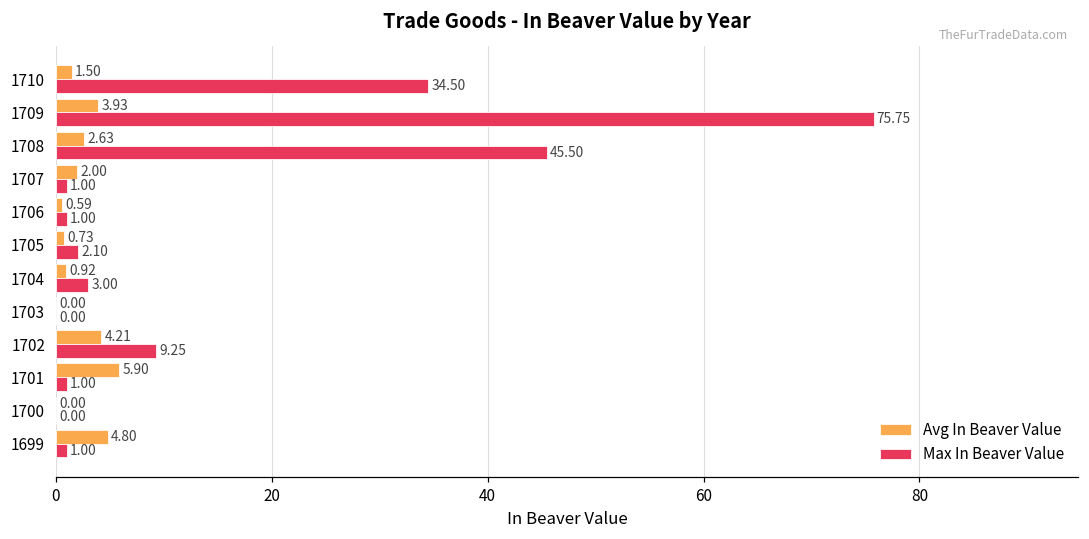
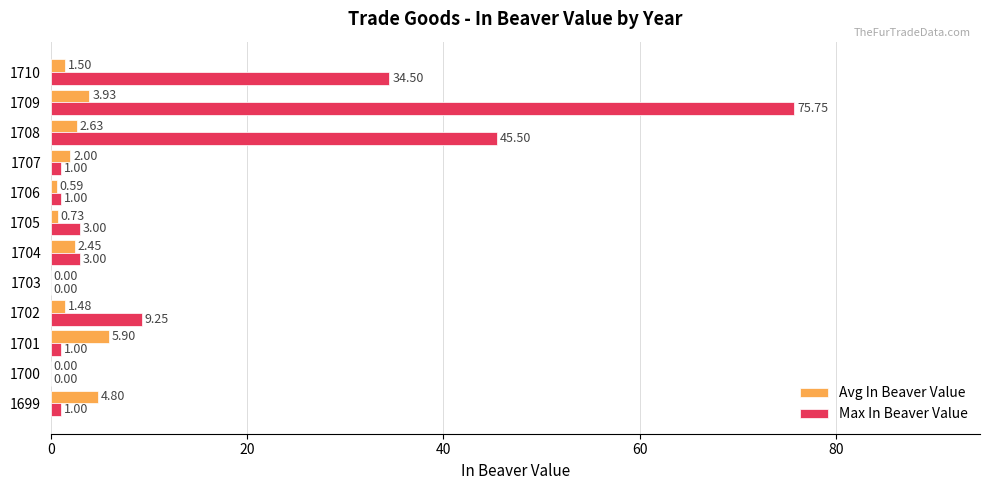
  {
    "Avg In Beaver Value": {
      "1710": 1.50,
      "1709": 3.93,
      "1708": 2.63,
      "1707": 2.00,
      "1706": 0.59,
      "1705": 0.73,
-     "1704": 0.92,
+     "1704": 2.45,
      "1703": 0.00,
-     "1702": 4.21,
+     "1702": 1.48,
      "1701": 5.90,
      "1700": 0.00,
      "1699": 4.80
    },
    "Max In Beaver Value": {
      "1710": 34.50,
      "1709": 75.75,
      "1708": 45.50,
      "1707": 1.00,
      "1706": 1.00,
-     "1705": 2.10,
+     "1705": 3.00,
      "1704": 3.00,
      "1703": 0.00,
      "1702": 9.25,
      "1701": 1.00,
      "1700": 0.00,
      "1699": 1.00
    }
  }
